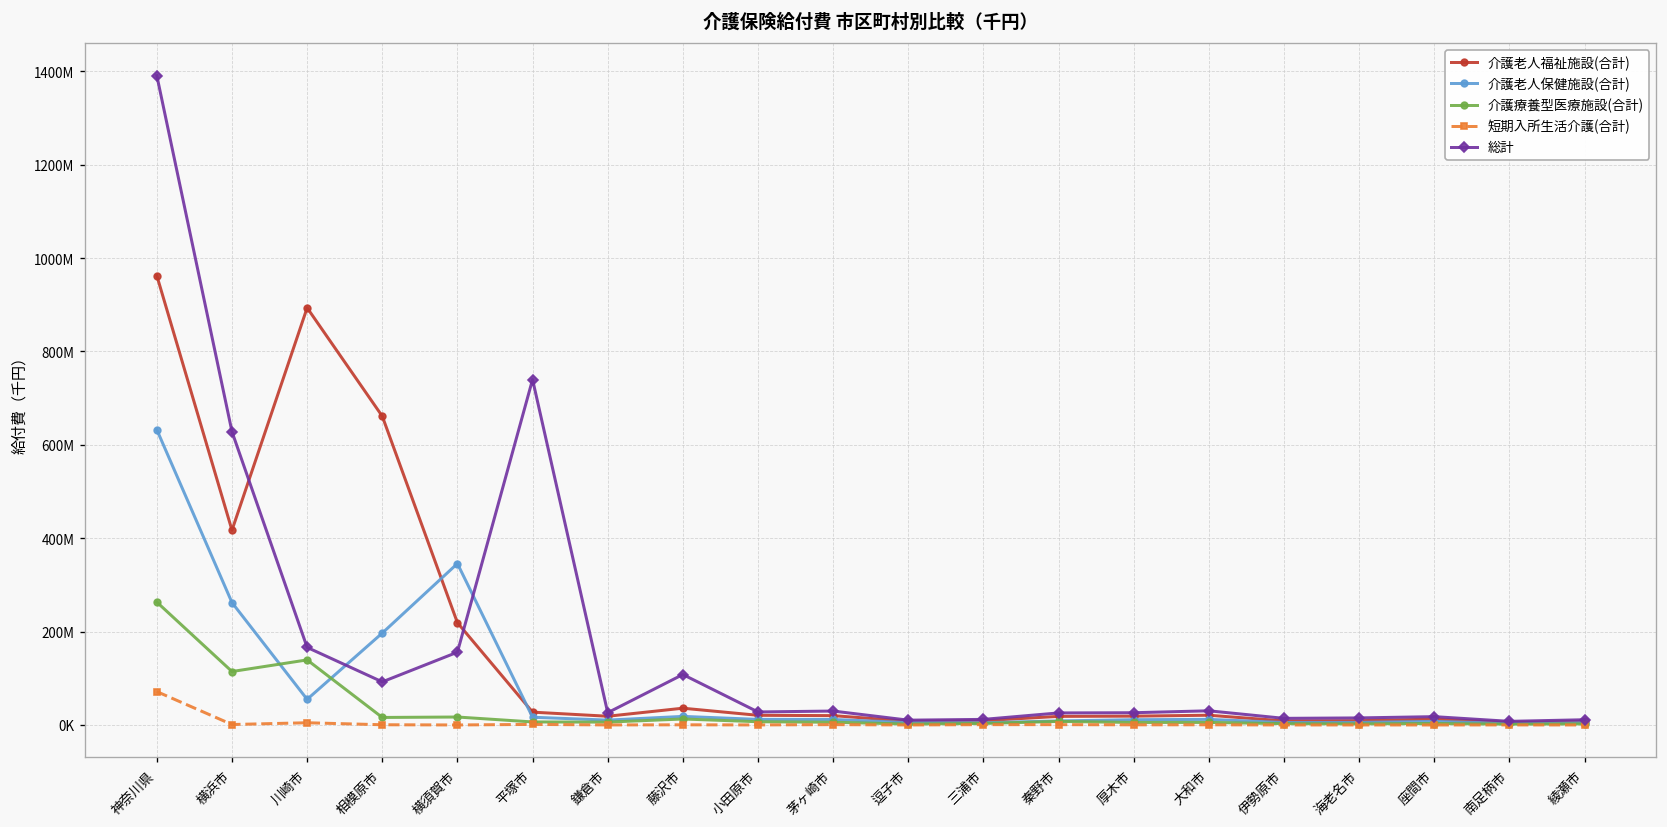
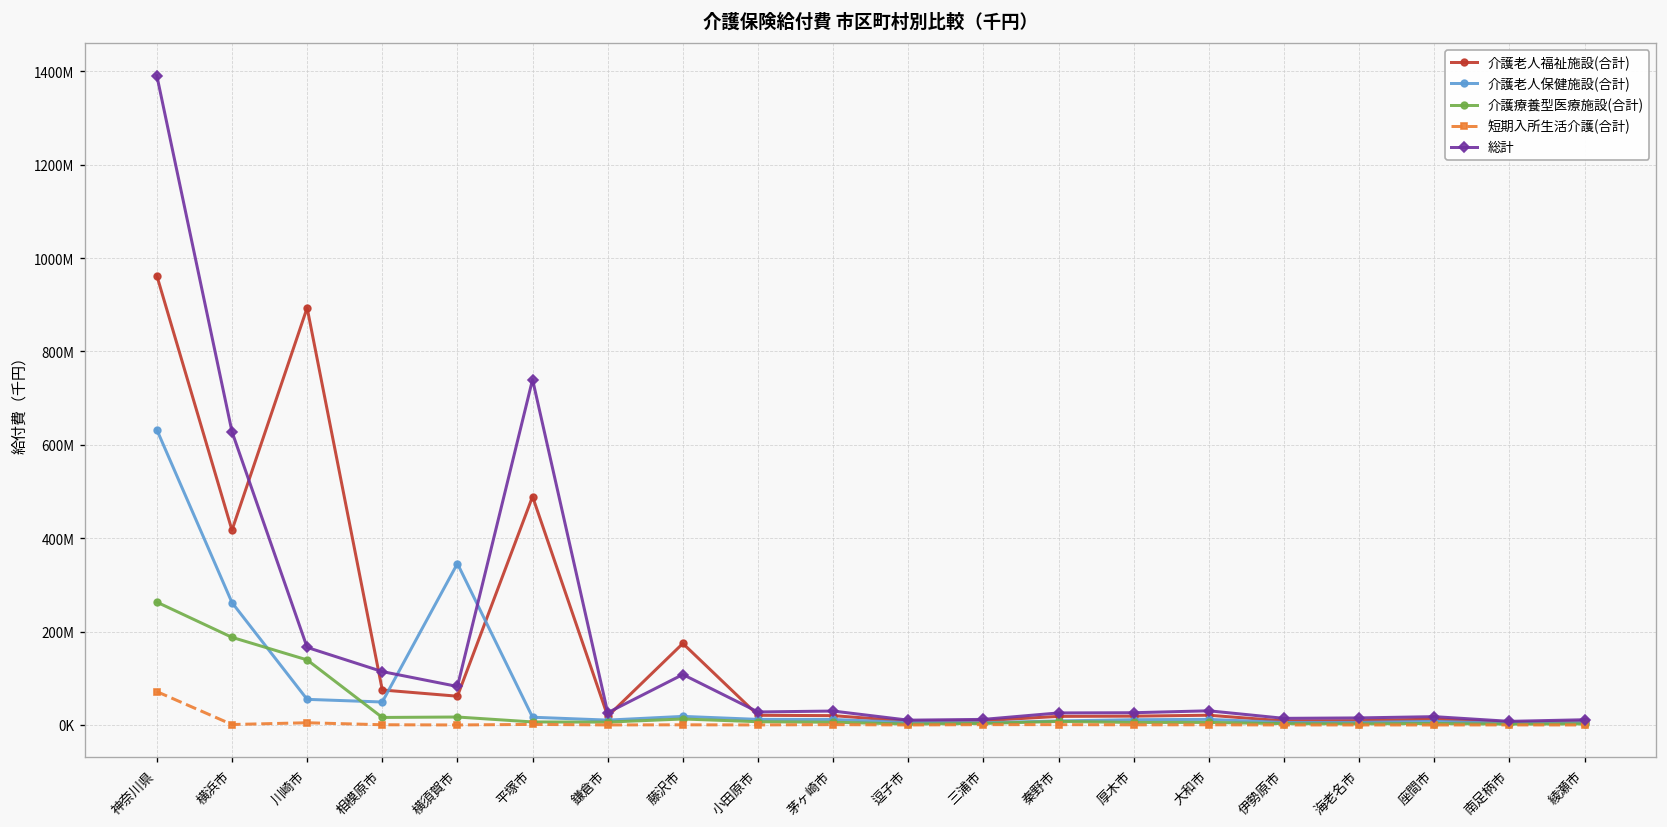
  {
    "介護老人福祉施設(合計)": {
      "神奈川県": 960000000,
      "横浜市": 420000000,
      "川崎市": 890000000,
-     "相模原市": 660000000,
-     "横須賀市": 220000000,
-     "平塚市": 30000000,
+     "相模原市": 70000000,
+     "横須賀市": 60000000,
+     "平塚市": 490000000,
      "鎌倉市": 20000000,
-     "藤沢市": 40000000,
+     "藤沢市": 170000000,
      "小田原市": 20000000,
      "茅ヶ崎市": 20000000,
      "秦野市": 20000000,
      "厚木市": 20000000,
      "大和市": 20000000
    },
    "介護老人保健施設(合計)": {
      "神奈川県": 630000000,
      "横浜市": 260000000,
      "川崎市": 50000000,
-     "相模原市": 200000000,
+     "相模原市": 50000000,
      "横須賀市": 350000000,
      "平塚市": 20000000
    },
    "介護療養型医療施設(合計)": {
      "神奈川県": 260000000,
-     "横浜市": 110000000,
+     "横浜市": 190000000,
      "川崎市": 140000000,
      "相模原市": 20000000,
      "横須賀市": 20000000
    },
    "短期入所生活介護(合計)": {
      "神奈川県": 70000000,
      "横浜市": 0,
      "川崎市": 0,
      "相模原市": 0,
      "横須賀市": 0,
      "藤沢市": 0,
      "小田原市": 0,
      "秦野市": 0
    },
    "総計": {
      "神奈川県": 1390000000,
      "横浜市": 630000000,
      "川崎市": 170000000,
-     "相模原市": 90000000,
-     "横須賀市": 160000000,
+     "相模原市": 110000000,
+     "横須賀市": 80000000,
      "平塚市": 740000000,
      "鎌倉市": 30000000,
      "藤沢市": 110000000,
      "小田原市": 30000000,
      "茅ヶ崎市": 30000000,
      "秦野市": 30000000,
      "厚木市": 30000000,
      "大和市": 30000000
    }
  }
